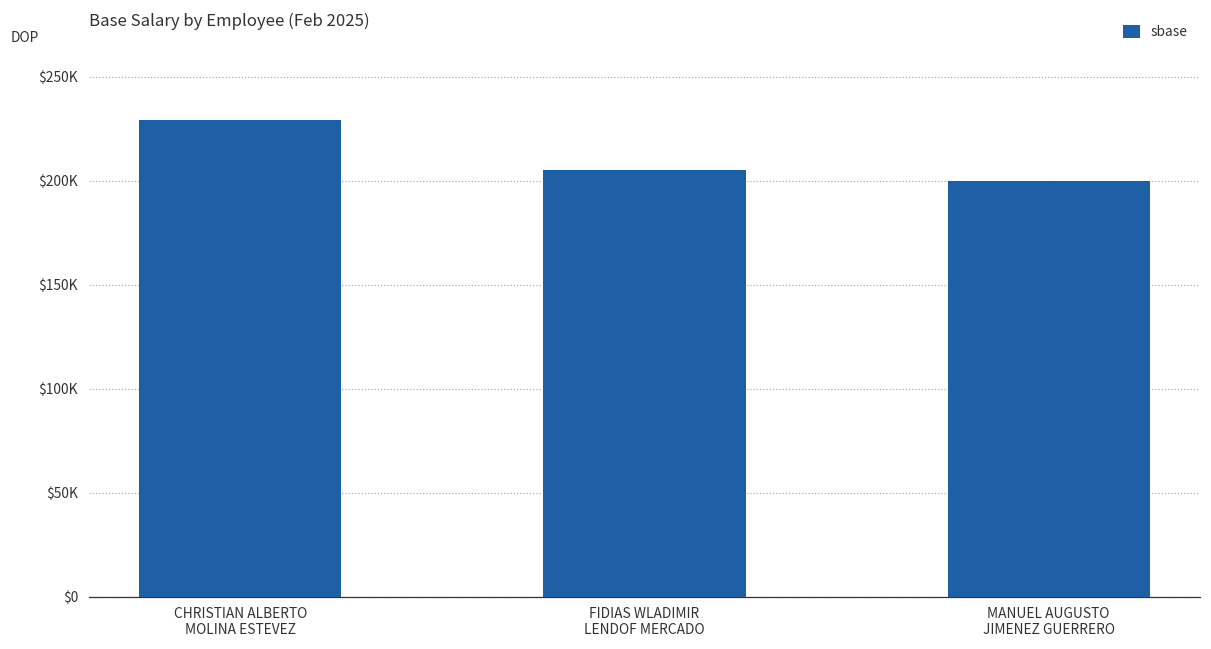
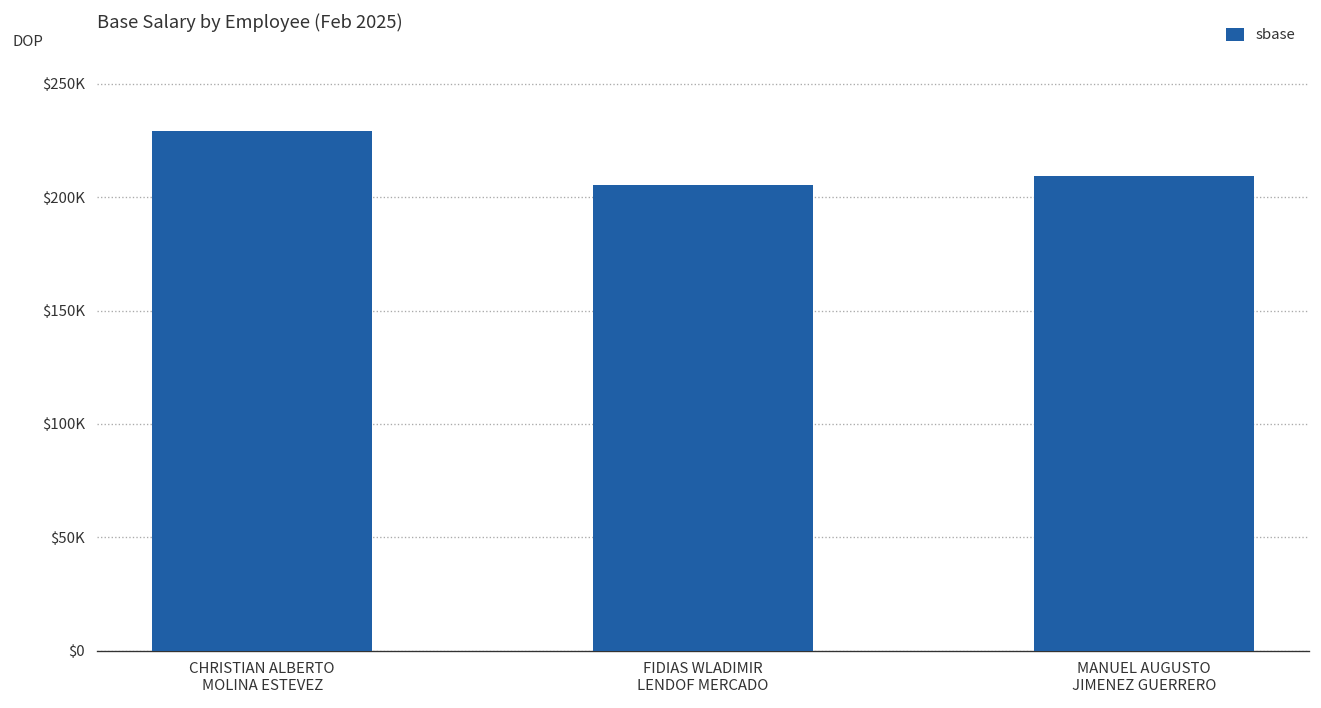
  {
    "CHRISTIAN ALBERTO MOLINA ESTEVEZ": "$229000",
    "FIDIAS WLADIMIR LENDOF MERCADO": "$205000",
-   "MANUEL AUGUSTO JIMENEZ GUERRERO": "$200000"
+   "MANUEL AUGUSTO JIMENEZ GUERRERO": "$209000"
  }
